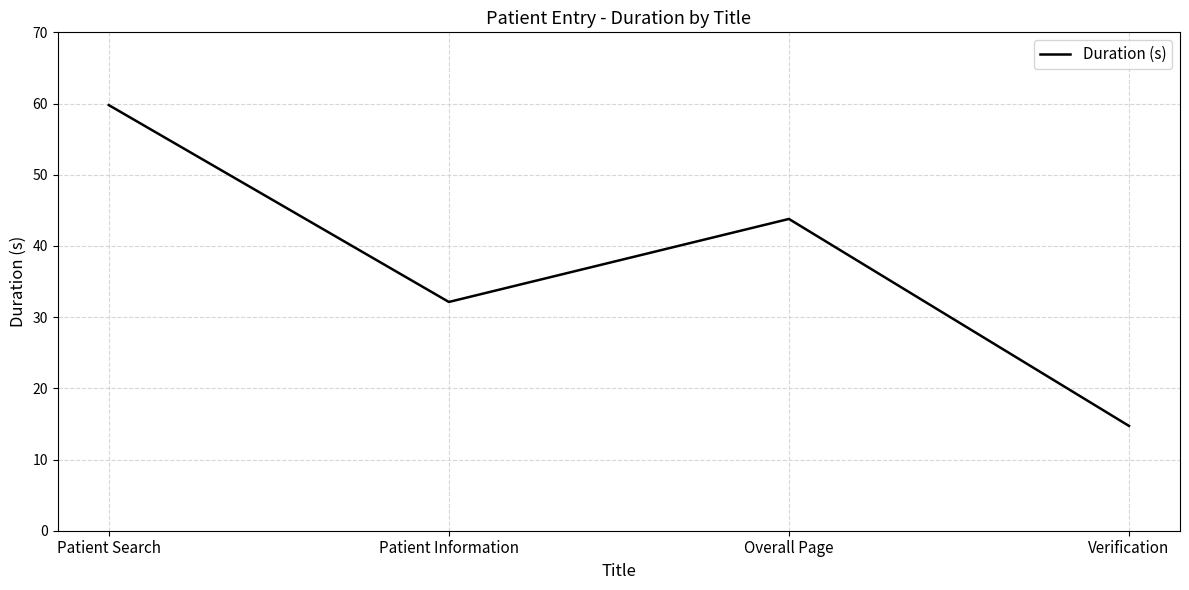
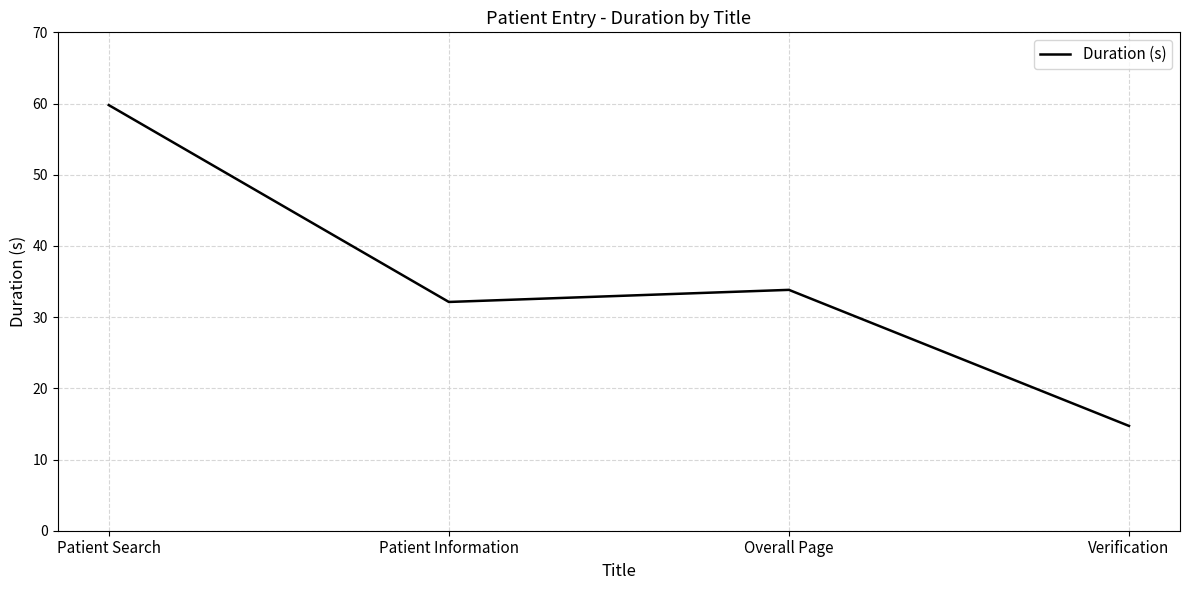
  {
    "Patient Search": 60,
    "Patient Information": 32,
-   "Overall Page": 44,
+   "Overall Page": 34,
    "Verification": 15
  }
